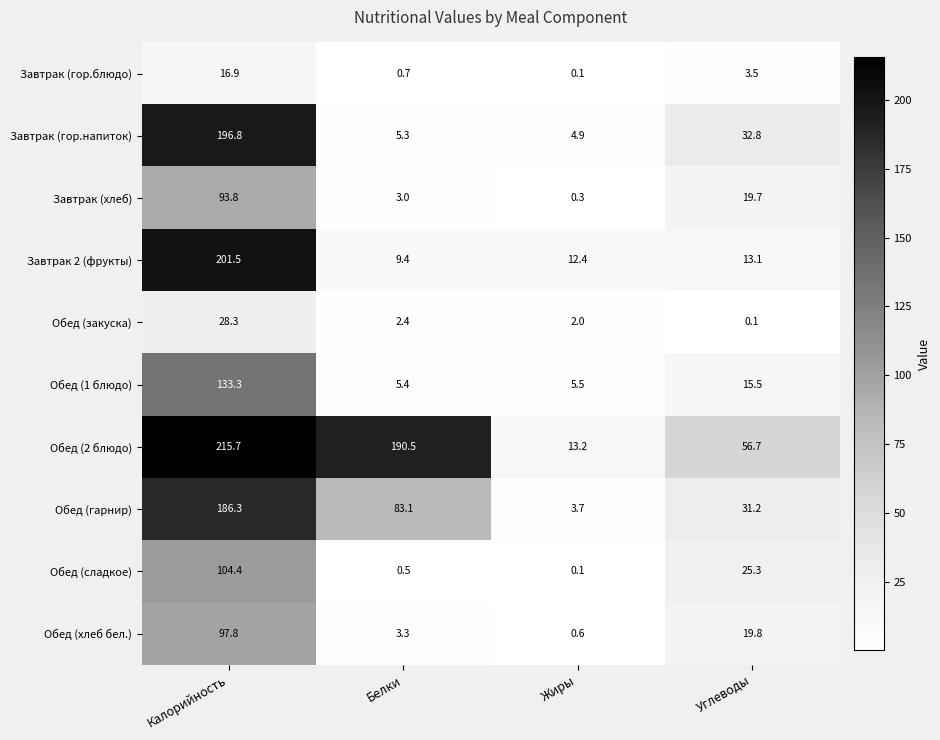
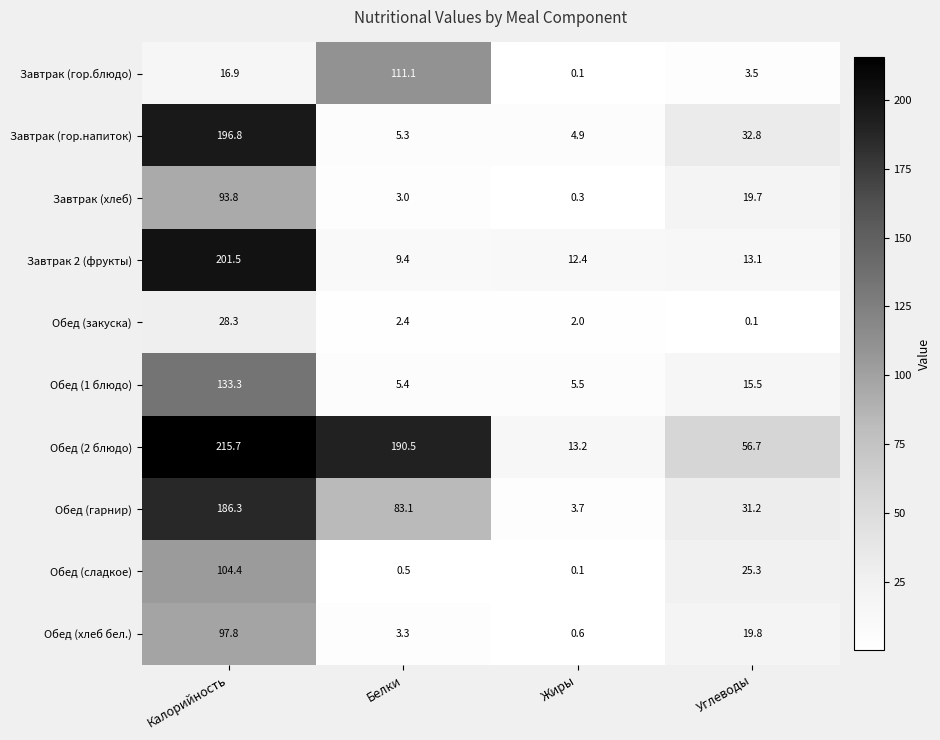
  {
    "Завтрак (гор.блюдо)": {
      "Калорийность": 16.9,
-     "Белки": 0.7,
+     "Белки": 111.1,
      "Жиры": 0.1,
      "Углеводы": 3.5
    },
    "Завтрак (гор.напиток)": {
      "Калорийность": 196.8,
      "Белки": 5.3,
      "Жиры": 4.9,
      "Углеводы": 32.8
    },
    "Завтрак (хлеб)": {
      "Калорийность": 93.8,
      "Белки": 3.0,
      "Жиры": 0.3,
      "Углеводы": 19.7
    },
    "Завтрак 2 (фрукты)": {
      "Калорийность": 201.5,
      "Белки": 9.4,
      "Жиры": 12.4,
      "Углеводы": 13.1
    },
    "Обед (закуска)": {
      "Калорийность": 28.3,
      "Белки": 2.4,
      "Жиры": 2.0,
      "Углеводы": 0.1
    },
    "Обед (1 блюдо)": {
      "Калорийность": 133.3,
      "Белки": 5.4,
      "Жиры": 5.5,
      "Углеводы": 15.5
    },
    "Обед (2 блюдо)": {
      "Калорийность": 215.7,
      "Белки": 190.5,
      "Жиры": 13.2,
      "Углеводы": 56.7
    },
    "Обед (гарнир)": {
      "Калорийность": 186.3,
      "Белки": 83.1,
      "Жиры": 3.7,
      "Углеводы": 31.2
    },
    "Обед (сладкое)": {
      "Калорийность": 104.4,
      "Белки": 0.5,
      "Жиры": 0.1,
      "Углеводы": 25.3
    },
    "Обед (хлеб бел.)": {
      "Калорийность": 97.8,
      "Белки": 3.3,
      "Жиры": 0.6,
      "Углеводы": 19.8
    }
  }
